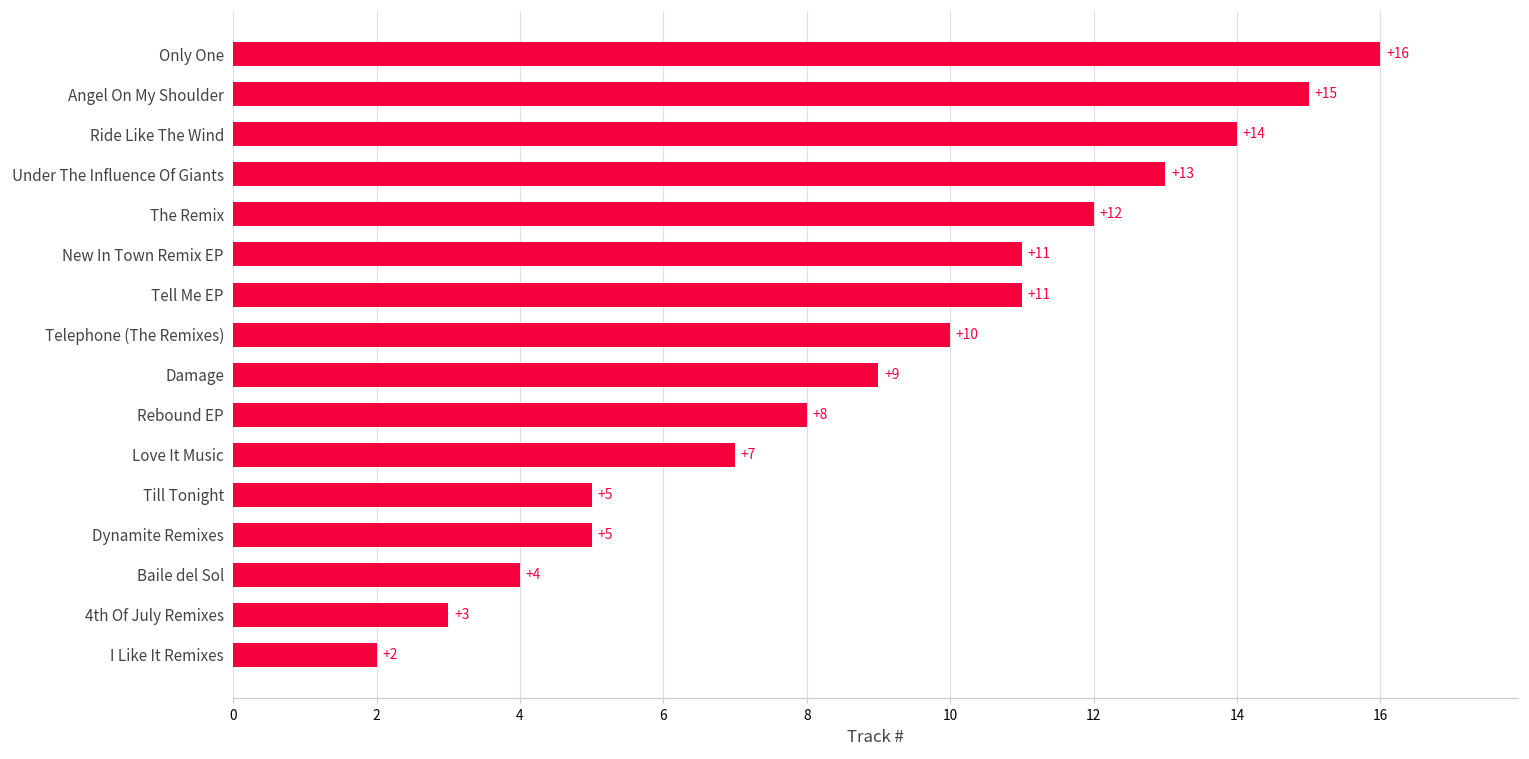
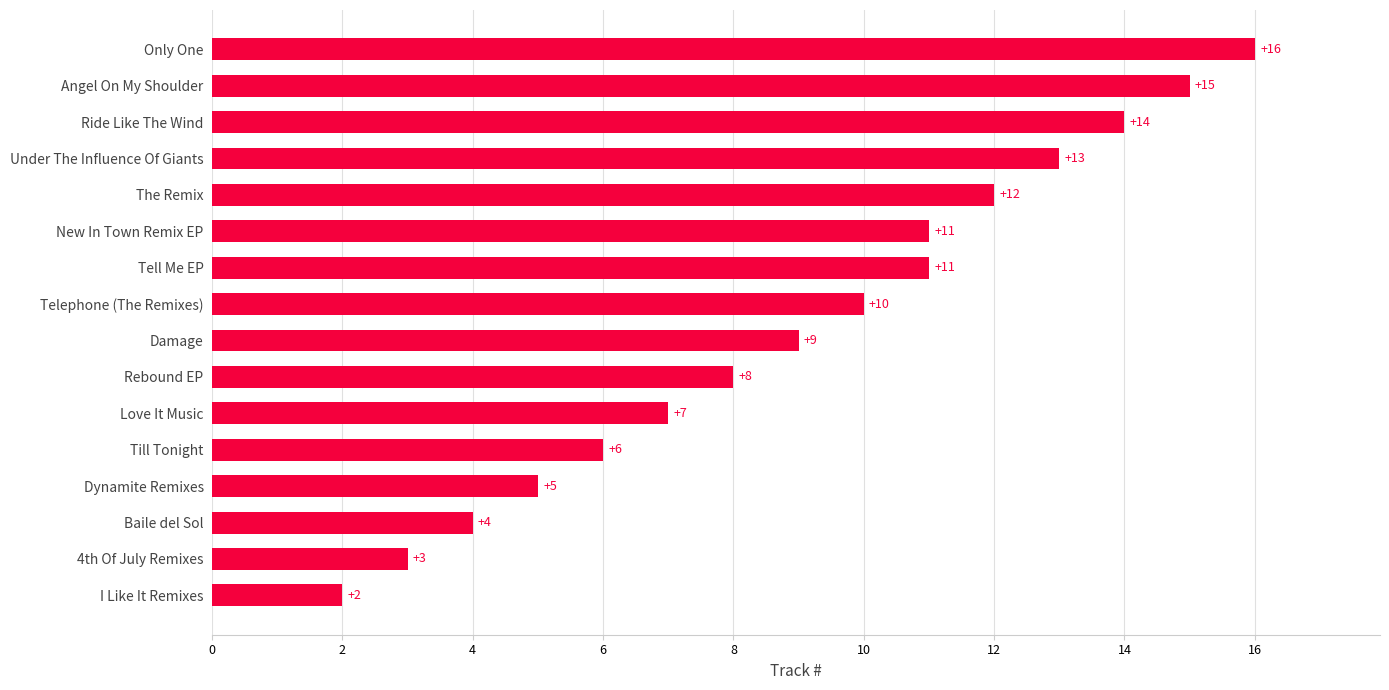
  {
    "Only One": "+16",
    "Angel On My Shoulder": "+15",
    "Ride Like The Wind": "+14",
    "Under The Influence Of Giants": "+13",
    "The Remix": "+12",
    "New In Town Remix EP": "+11",
    "Tell Me EP": "+11",
    "Telephone (The Remixes)": "+10",
    "Damage": "+9",
    "Rebound EP": "+8",
    "Love It Music": "+7",
-   "Till Tonight": "+5",
+   "Till Tonight": "+6",
    "Dynamite Remixes": "+5",
    "Baile del Sol": "+4",
    "4th Of July Remixes": "+3",
    "I Like It Remixes": "+2"
  }
